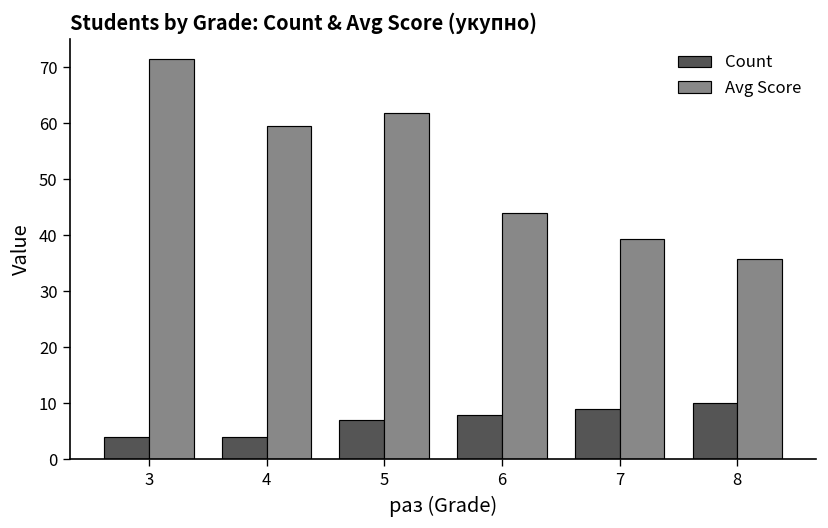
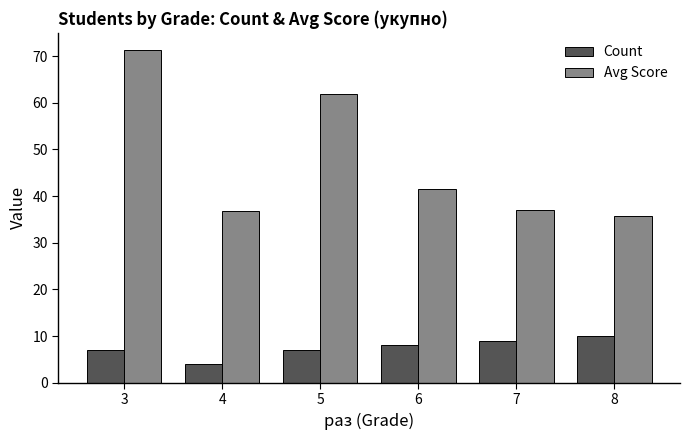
  {
    "Count": {
-     "3": 4,
+     "3": 7,
      "4": 4,
      "5": 7,
      "6": 8,
      "7": 9,
      "8": 10
    },
    "Avg Score": {
      "3": 71,
-     "4": 60,
+     "4": 37,
      "5": 62,
-     "6": 44,
-     "7": 39,
+     "6": 42,
+     "7": 37,
      "8": 36
    }
  }
